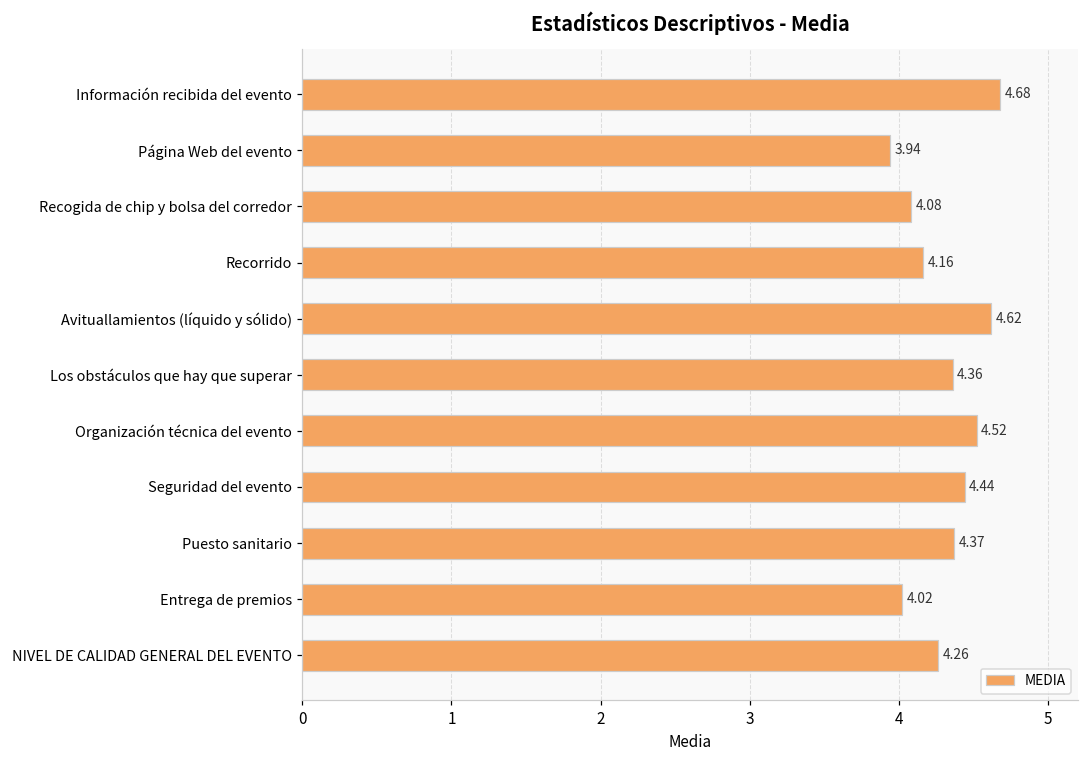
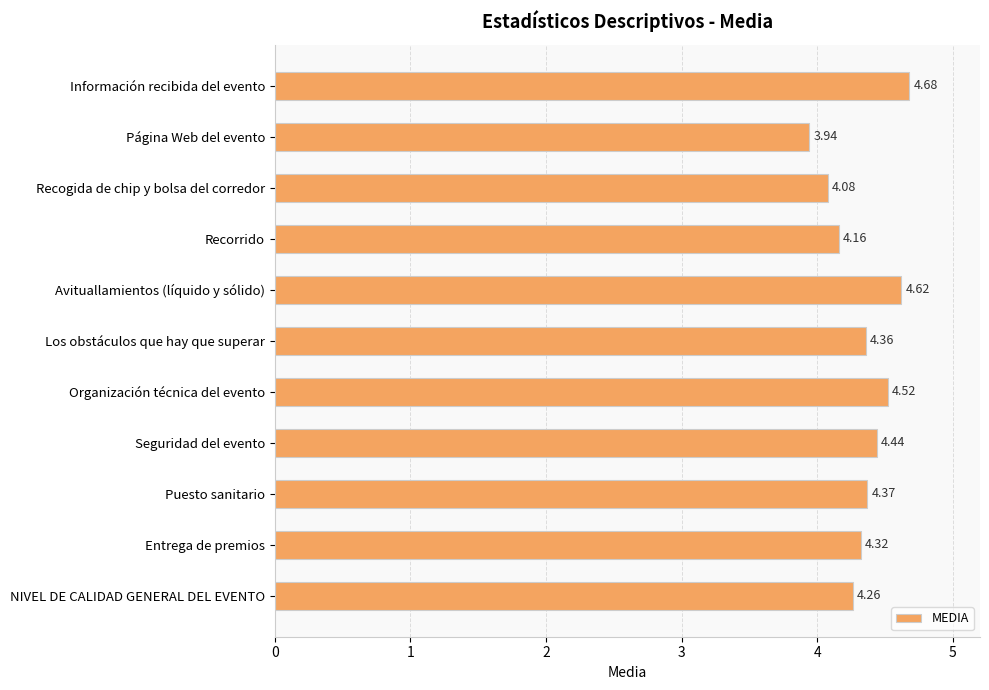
  {
    "Información recibida del evento": 4.68,
    "Página Web del evento": 3.94,
    "Recogida de chip y bolsa del corredor": 4.08,
    "Recorrido": 4.16,
    "Avituallamientos (líquido y sólido)": 4.62,
    "Los obstáculos que hay que superar": 4.36,
    "Organización técnica del evento": 4.52,
    "Seguridad del evento": 4.44,
    "Puesto sanitario": 4.37,
-   "Entrega de premios": 4.02,
+   "Entrega de premios": 4.32,
    "NIVEL DE CALIDAD GENERAL DEL EVENTO": 4.26
  }
